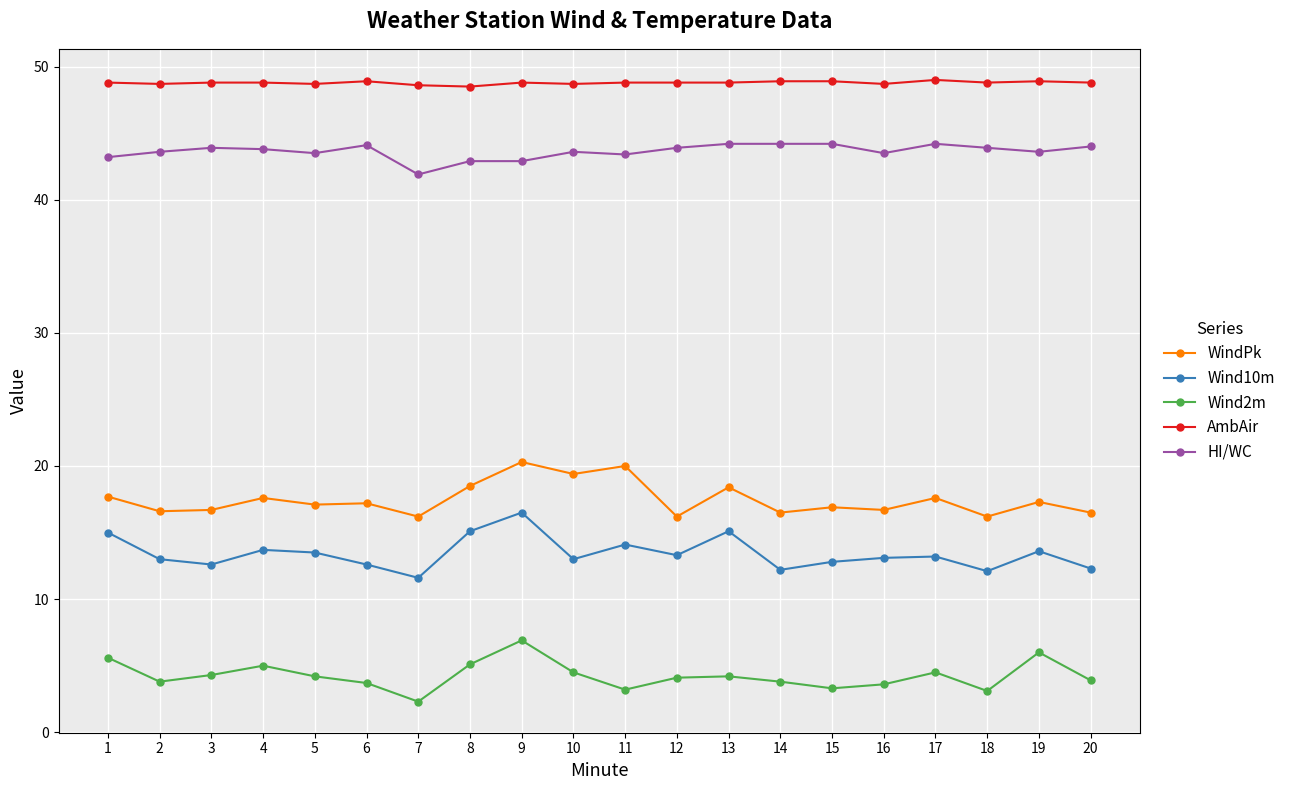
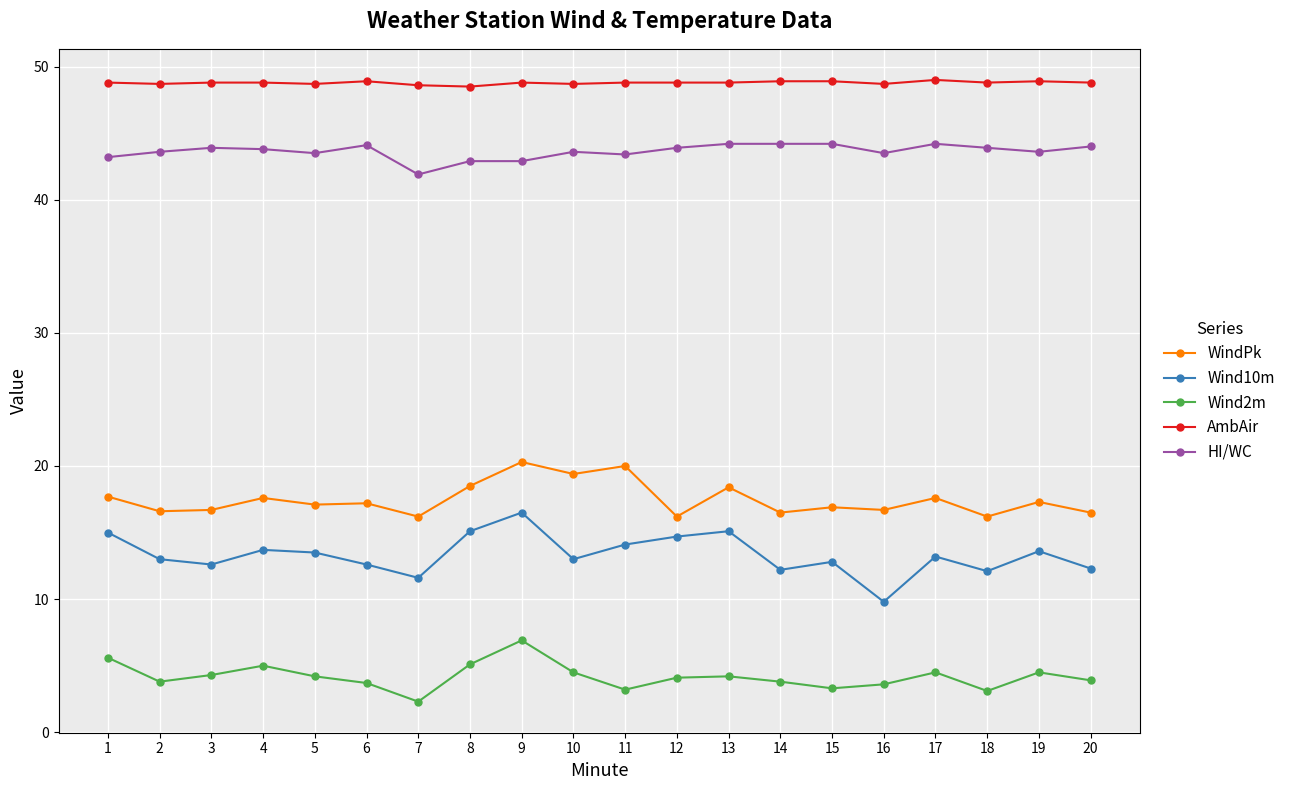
  {
    "WindPk": {
      "1": 17.7,
      "2": 16.6,
      "3": 16.7,
      "4": 17.6,
      "5": 17.1,
      "6": 17.2,
      "7": 16.2,
      "8": 18.5,
      "9": 20.3,
      "10": 19.4,
      "11": 20.0,
      "12": 16.2,
      "13": 18.4,
      "14": 16.5,
      "15": 16.9,
      "16": 16.7,
      "17": 17.6,
      "18": 16.2,
      "19": 17.3,
      "20": 16.5
    },
    "Wind10m": {
      "1": 15.0,
      "2": 13.0,
      "3": 12.6,
      "4": 13.7,
      "5": 13.5,
      "6": 12.6,
      "7": 11.6,
      "8": 15.1,
      "9": 16.5,
      "10": 13.0,
      "11": 14.1,
-     "12": 13.3,
+     "12": 14.7,
      "13": 15.1,
      "14": 12.2,
      "15": 12.8,
-     "16": 13.1,
+     "16": 9.8,
      "17": 13.2,
      "18": 12.1,
      "19": 13.6,
      "20": 12.3
    },
    "Wind2m": {
      "1": 5.6,
      "2": 3.8,
      "3": 4.3,
      "4": 5.0,
      "5": 4.2,
      "6": 3.7,
      "7": 2.3,
      "8": 5.1,
      "9": 6.9,
      "10": 4.5,
      "11": 3.2,
      "12": 4.1,
      "13": 4.2,
      "14": 3.8,
      "15": 3.3,
      "16": 3.6,
      "17": 4.5,
      "18": 3.1,
-     "19": 6.0,
+     "19": 4.5,
      "20": 3.9
    },
    "AmbAir": {
      "1": 48.8,
      "2": 48.7,
      "3": 48.8,
      "4": 48.8,
      "5": 48.7,
      "6": 48.9,
      "7": 48.6,
      "8": 48.5,
      "9": 48.8,
      "10": 48.7,
      "11": 48.8,
      "12": 48.8,
      "13": 48.8,
      "14": 48.9,
      "15": 48.9,
      "16": 48.7,
      "17": 49.0,
      "18": 48.8,
      "19": 48.9,
      "20": 48.8
    },
    "HI/WC": {
      "1": 43.2,
      "2": 43.6,
      "3": 43.9,
      "4": 43.8,
      "5": 43.5,
      "6": 44.1,
      "7": 41.9,
      "8": 42.9,
      "9": 42.9,
      "10": 43.6,
      "11": 43.4,
      "12": 43.9,
      "13": 44.2,
      "14": 44.2,
      "15": 44.2,
      "16": 43.5,
      "17": 44.2,
      "18": 43.9,
      "19": 43.6,
      "20": 44.0
    }
  }
